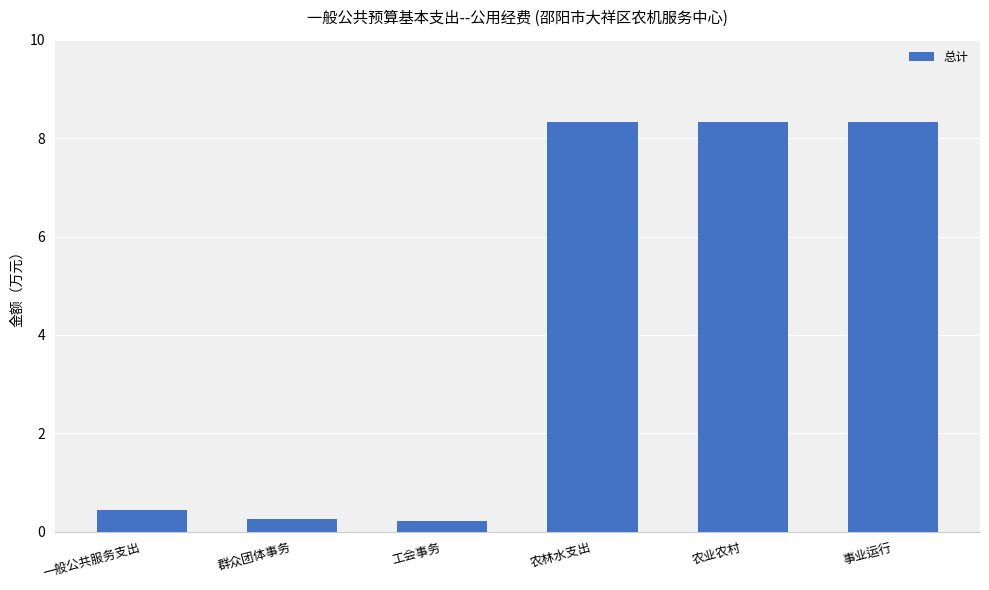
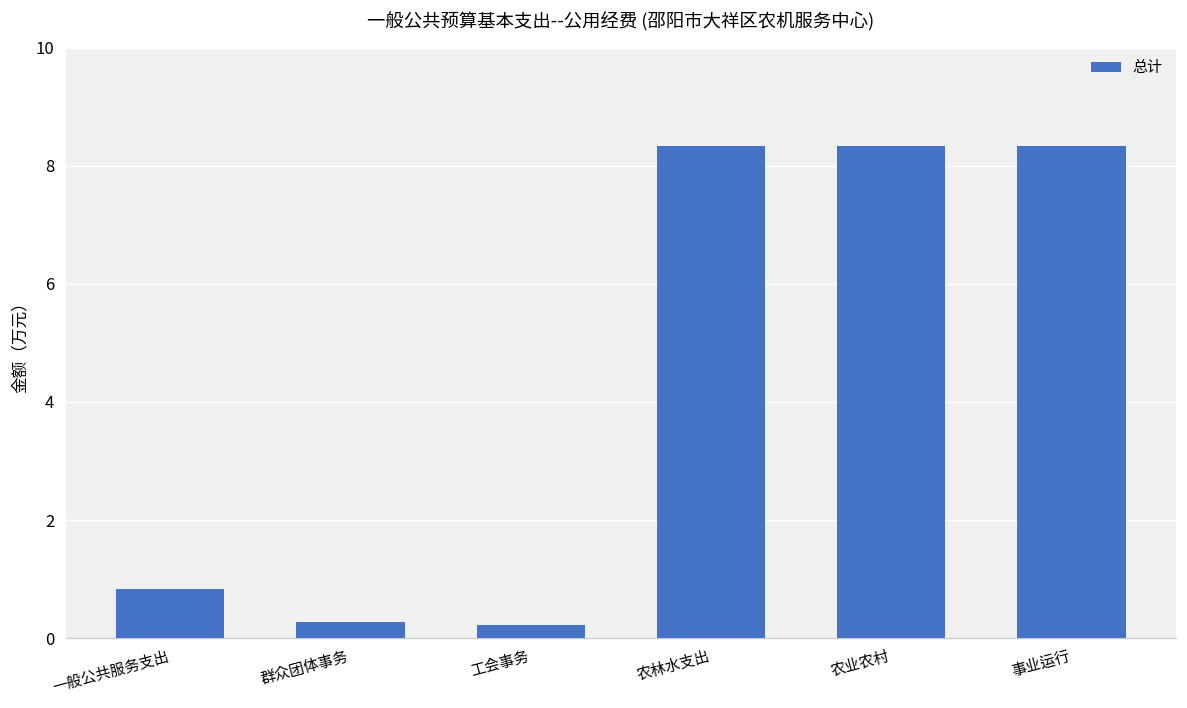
  {
-   "一般公共服务支出": 0.4,
+   "一般公共服务支出": 0.8,
    "群众团体事务": 0.3,
    "工会事务": 0.2,
    "农林水支出": 8.3,
    "农业农村": 8.3,
    "事业运行": 8.3
  }
